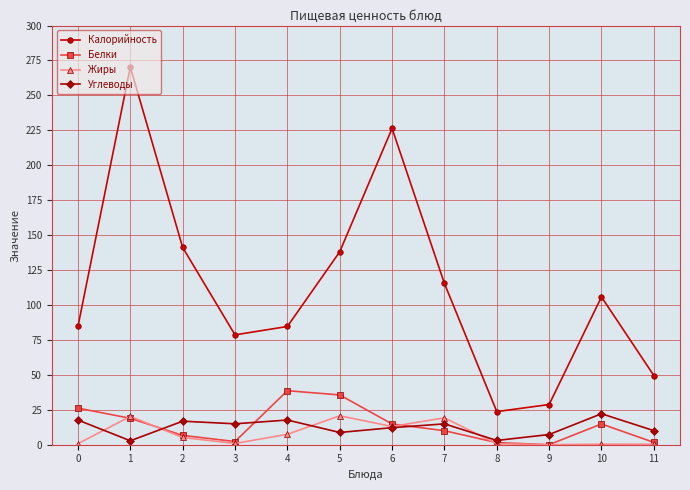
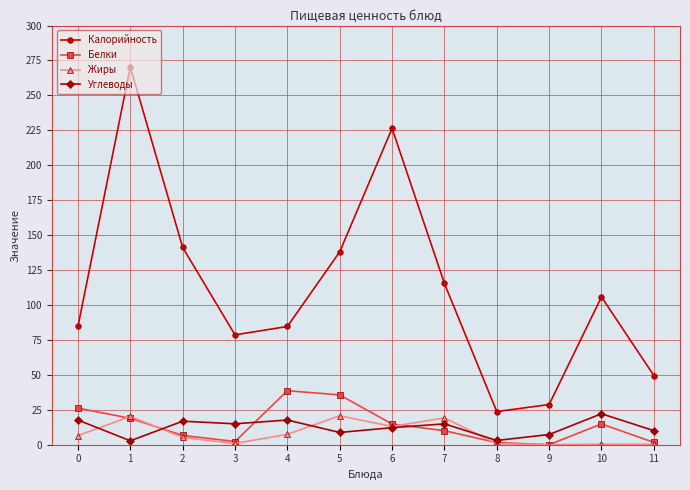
  {
    "Белки": {
      "0": 26,
      "4": 39,
      "5": 36,
      "7": 10,
      "10": 15
    },
    "Жиры": {
-     "0": 1,
+     "0": 6,
      "4": 7,
      "5": 21,
      "7": 19,
      "10": 0
    }
  }
